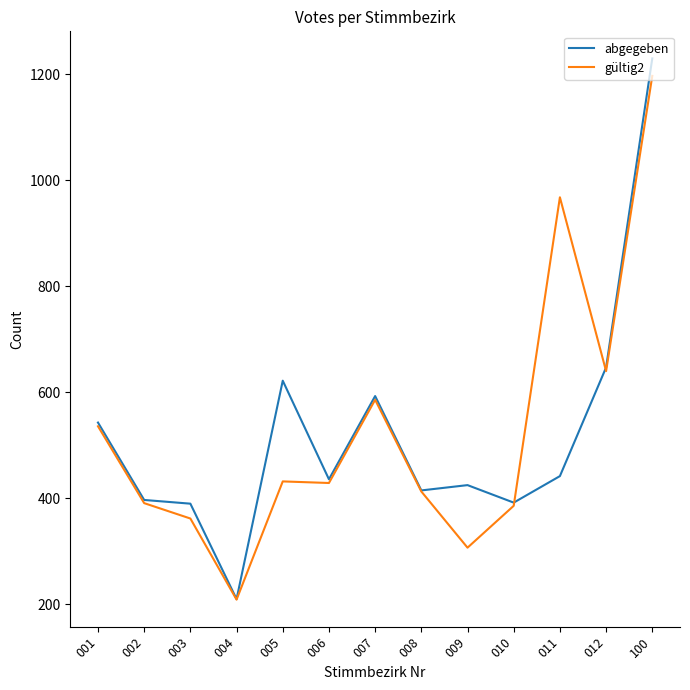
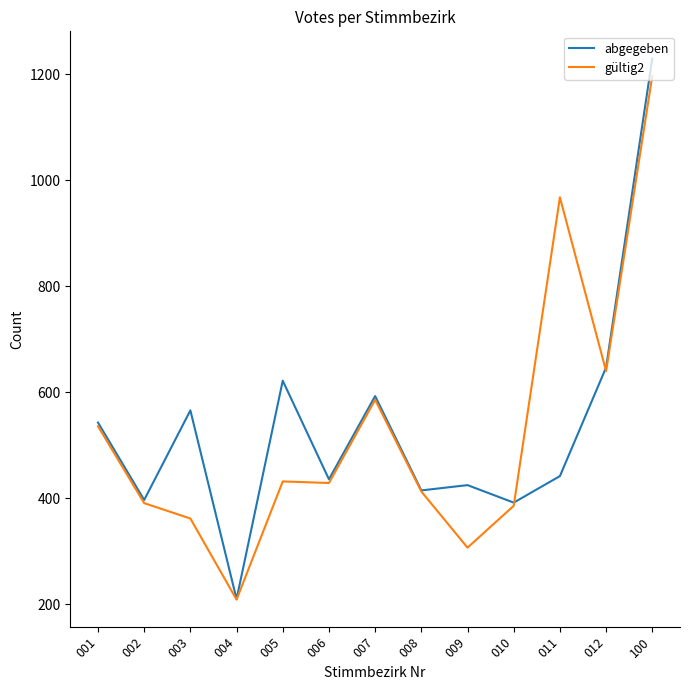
  {
    "abgegeben": {
      "001": 540,
      "002": 400,
-     "003": 390,
+     "003": 570,
      "005": 620,
      "006": 440,
      "007": 590,
      "009": 430,
      "010": 390,
      "011": 440,
      "012": 650
    },
    "gültig2": {
      "001": 540,
      "002": 390,
      "003": 360,
      "005": 430,
      "006": 430,
      "007": 590,
      "009": 310,
      "010": 390,
      "011": 970,
      "012": 640
    }
  }
